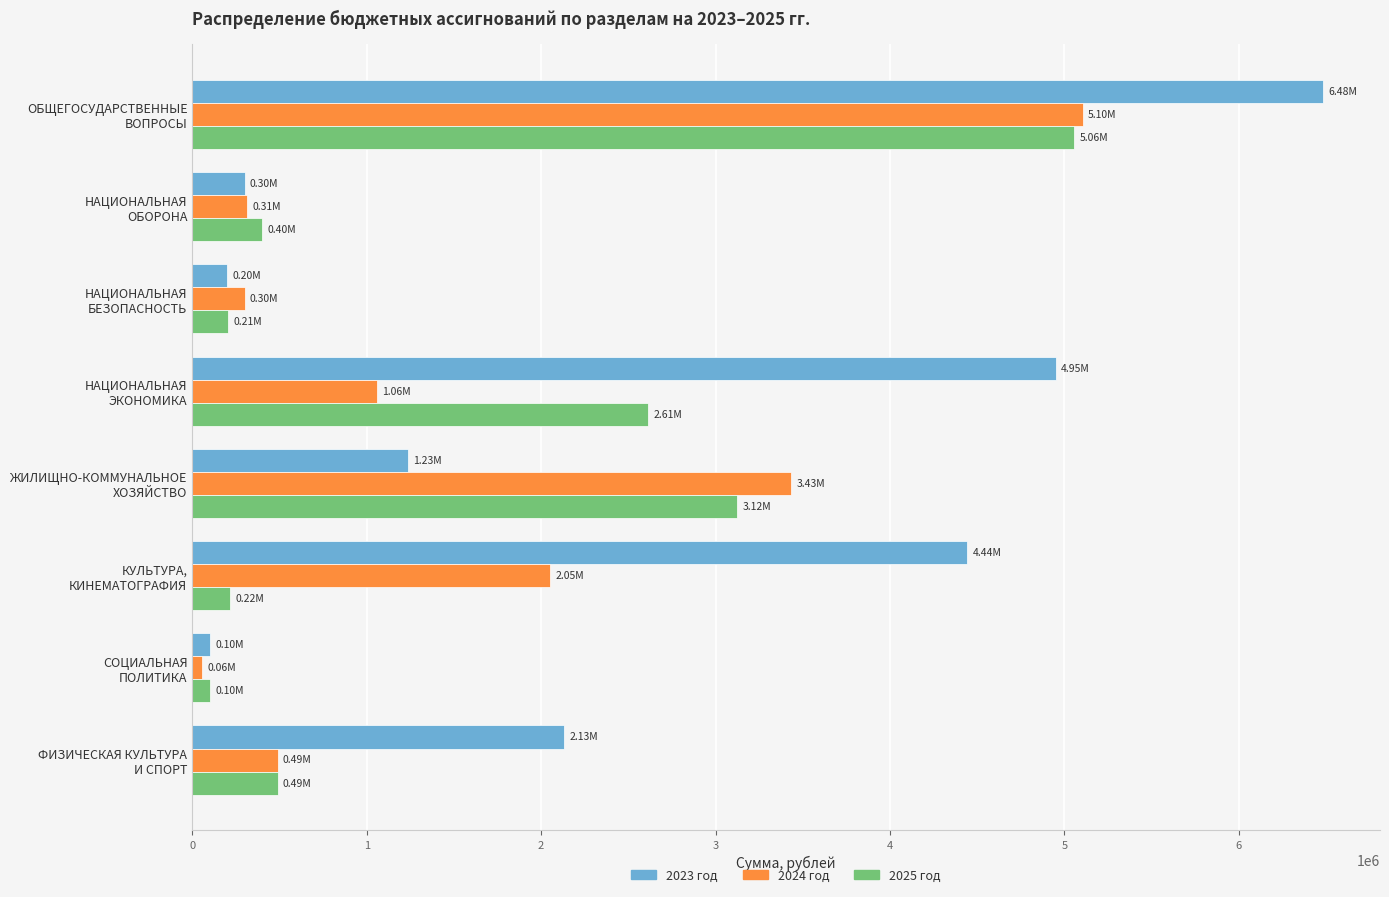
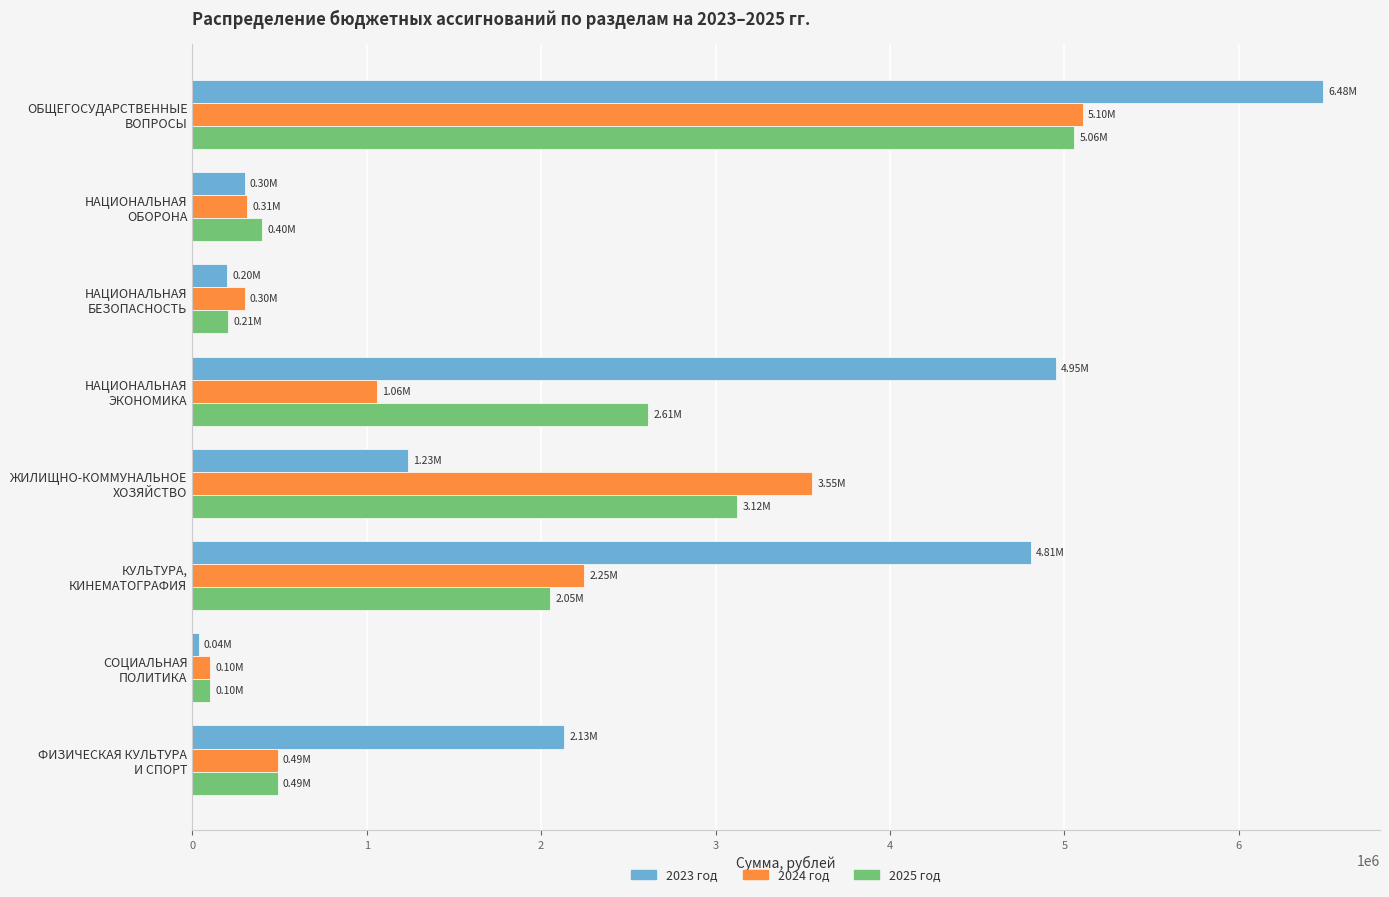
  {
    "2023 год": {
      "ОБЩЕГОСУДАРСТВЕННЫЕ ВОПРОСЫ": "6.48M",
      "НАЦИОНАЛЬНАЯ ОБОРОНА": "0.30M",
      "НАЦИОНАЛЬНАЯ БЕЗОПАСНОСТЬ": "0.20M",
      "НАЦИОНАЛЬНАЯ ЭКОНОМИКА": "4.95M",
      "ЖИЛИЩНО-КОММУНАЛЬНОЕ ХОЗЯЙСТВО": "1.23M",
-     "КУЛЬТУРА, КИНЕМАТОГРАФИЯ": "4.44M",
-     "СОЦИАЛЬНАЯ ПОЛИТИКА": "0.10M",
+     "КУЛЬТУРА, КИНЕМАТОГРАФИЯ": "4.81M",
+     "СОЦИАЛЬНАЯ ПОЛИТИКА": "0.04M",
      "ФИЗИЧЕСКАЯ КУЛЬТУРА И СПОРТ": "2.13M"
    },
    "2024 год": {
      "ОБЩЕГОСУДАРСТВЕННЫЕ ВОПРОСЫ": "5.10M",
      "НАЦИОНАЛЬНАЯ ОБОРОНА": "0.31M",
      "НАЦИОНАЛЬНАЯ БЕЗОПАСНОСТЬ": "0.30M",
      "НАЦИОНАЛЬНАЯ ЭКОНОМИКА": "1.06M",
-     "ЖИЛИЩНО-КОММУНАЛЬНОЕ ХОЗЯЙСТВО": "3.43M",
-     "КУЛЬТУРА, КИНЕМАТОГРАФИЯ": "2.05M",
-     "СОЦИАЛЬНАЯ ПОЛИТИКА": "0.06M",
+     "ЖИЛИЩНО-КОММУНАЛЬНОЕ ХОЗЯЙСТВО": "3.55M",
+     "КУЛЬТУРА, КИНЕМАТОГРАФИЯ": "2.25M",
+     "СОЦИАЛЬНАЯ ПОЛИТИКА": "0.10M",
      "ФИЗИЧЕСКАЯ КУЛЬТУРА И СПОРТ": "0.49M"
    },
    "2025 год": {
      "ОБЩЕГОСУДАРСТВЕННЫЕ ВОПРОСЫ": "5.06M",
      "НАЦИОНАЛЬНАЯ ОБОРОНА": "0.40M",
      "НАЦИОНАЛЬНАЯ БЕЗОПАСНОСТЬ": "0.21M",
      "НАЦИОНАЛЬНАЯ ЭКОНОМИКА": "2.61M",
      "ЖИЛИЩНО-КОММУНАЛЬНОЕ ХОЗЯЙСТВО": "3.12M",
-     "КУЛЬТУРА, КИНЕМАТОГРАФИЯ": "0.22M",
+     "КУЛЬТУРА, КИНЕМАТОГРАФИЯ": "2.05M",
      "СОЦИАЛЬНАЯ ПОЛИТИКА": "0.10M",
      "ФИЗИЧЕСКАЯ КУЛЬТУРА И СПОРТ": "0.49M"
    }
  }
